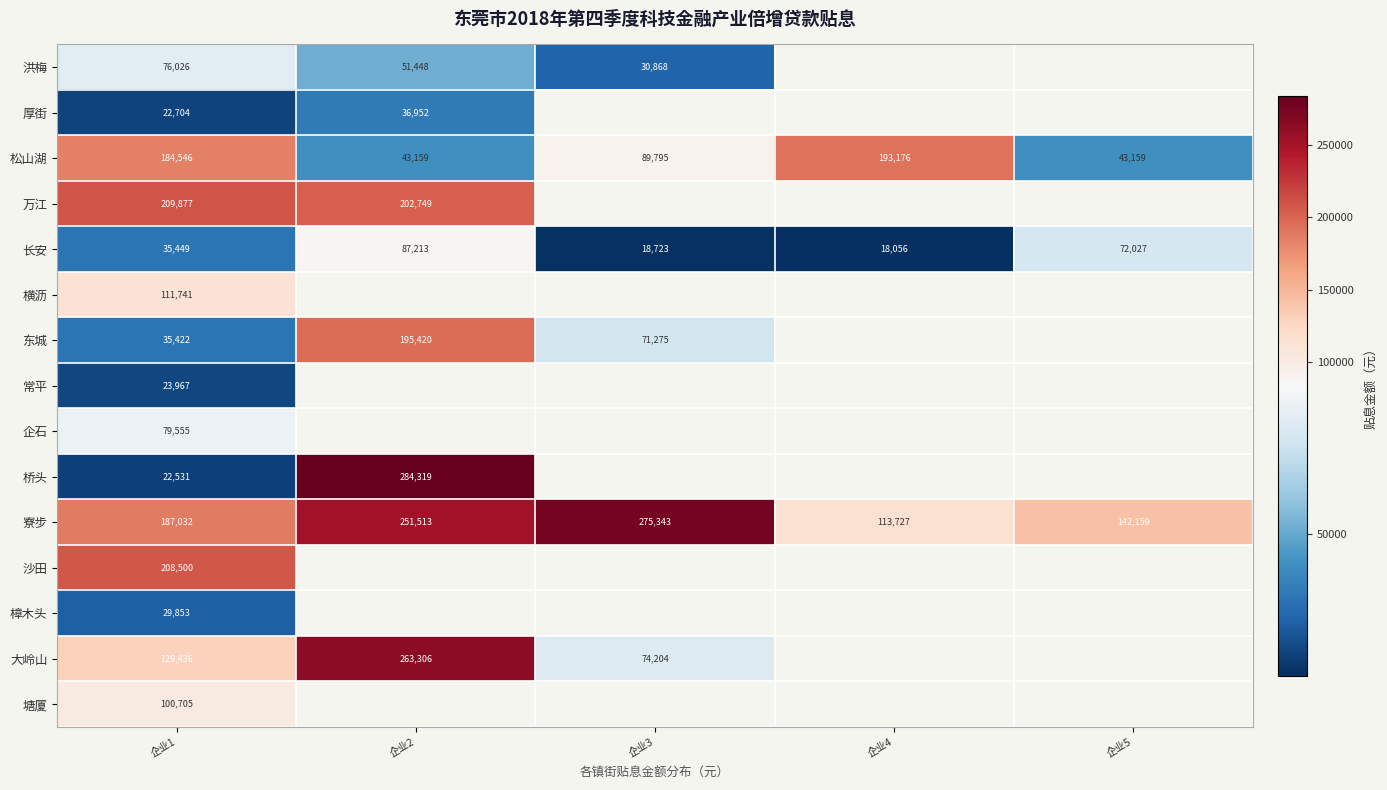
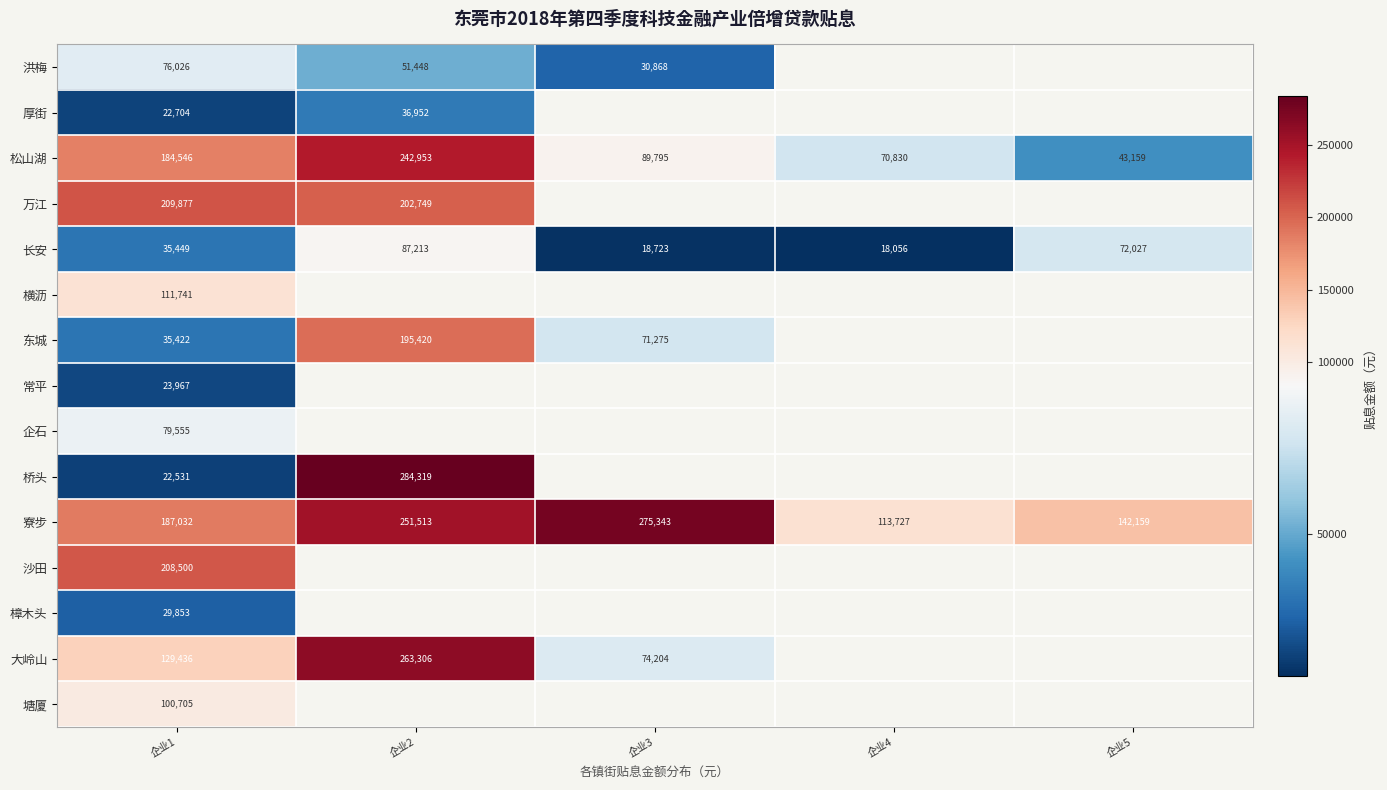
  {
    "洪梅": {
      "企业1": "76,026",
      "企业2": "51,448",
      "企业3": "30,868"
    },
    "厚街": {
      "企业1": "22,704",
      "企业2": "36,952"
    },
    "松山湖": {
      "企业1": "184,546",
-     "企业2": "43,159",
+     "企业2": "242,953",
      "企业3": "89,795",
-     "企业4": "193,176",
+     "企业4": "70,830",
      "企业5": "43,159"
    },
    "万江": {
      "企业1": "209,877",
      "企业2": "202,749"
    },
    "长安": {
      "企业1": "35,449",
      "企业2": "87,213",
      "企业3": "18,723",
      "企业4": "18,056",
      "企业5": "72,027"
    },
    "横沥": {
      "企业1": "111,741"
    },
    "东城": {
      "企业1": "35,422",
      "企业2": "195,420",
      "企业3": "71,275"
    },
    "常平": {
      "企业1": "23,967"
    },
    "企石": {
      "企业1": "79,555"
    },
    "桥头": {
      "企业1": "22,531",
      "企业2": "284,319"
    },
    "寮步": {
      "企业1": "187,032",
      "企业2": "251,513",
      "企业3": "275,343",
      "企业4": "113,727",
      "企业5": "142,159"
    },
    "沙田": {
      "企业1": "208,500"
    },
    "樟木头": {
      "企业1": "29,853"
    },
    "大岭山": {
      "企业1": "129,436",
      "企业2": "263,306",
      "企业3": "74,204"
    },
    "塘厦": {
      "企业1": "100,705"
    }
  }
